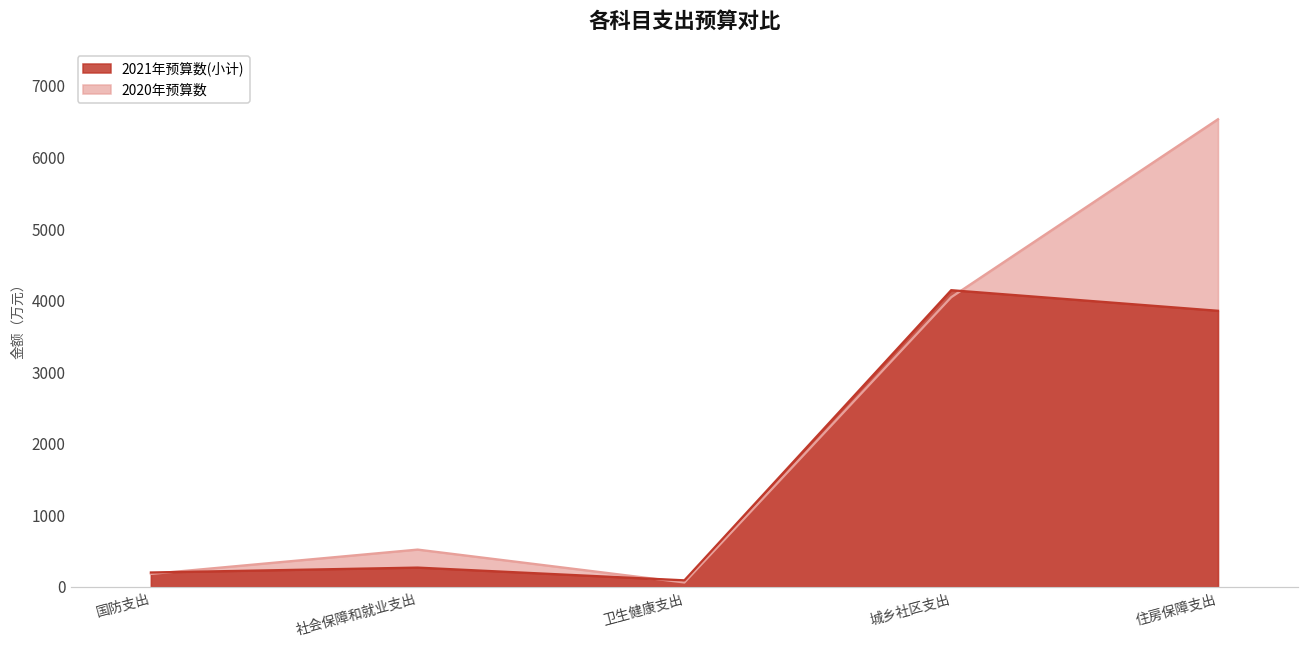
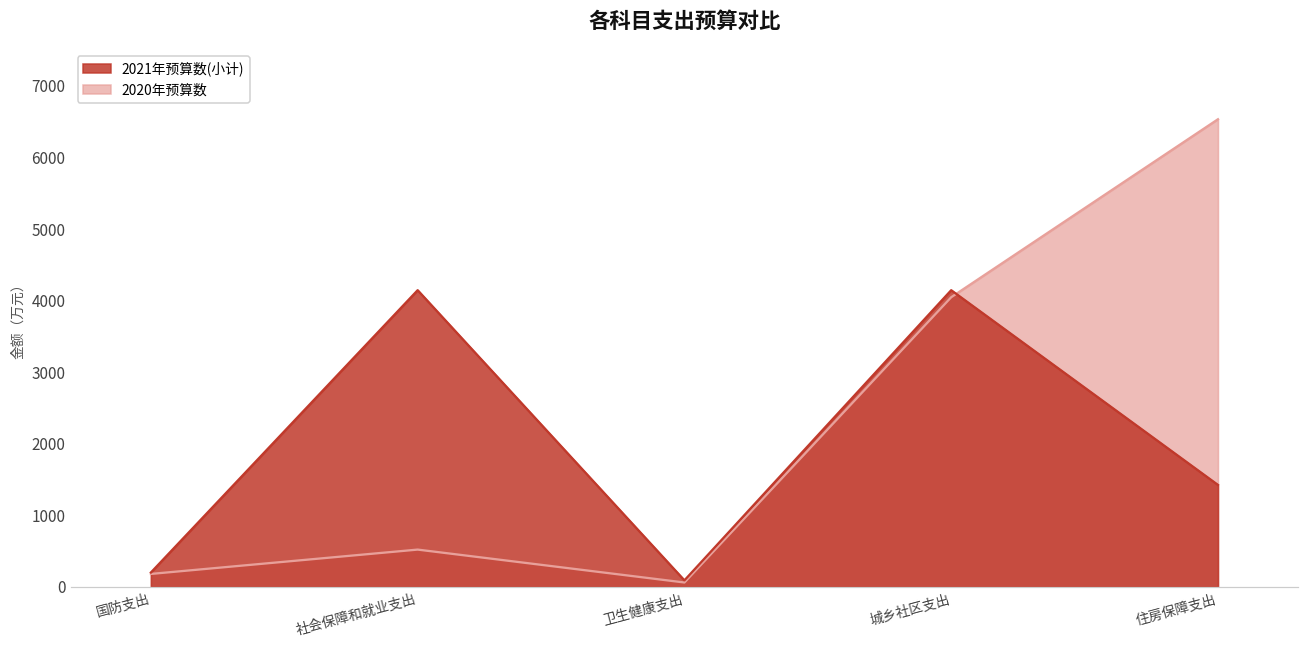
  {
    "2020年预算数": {
      "社会保障和就业支出": 500,
      "城乡社区支出": 4000,
      "住房保障支出": 6500
    },
    "2021年预算数(小计)": {
-     "社会保障和就业支出": 300,
+     "社会保障和就业支出": 4100,
      "城乡社区支出": 4100,
-     "住房保障支出": 3900
+     "住房保障支出": 1400
    }
  }
